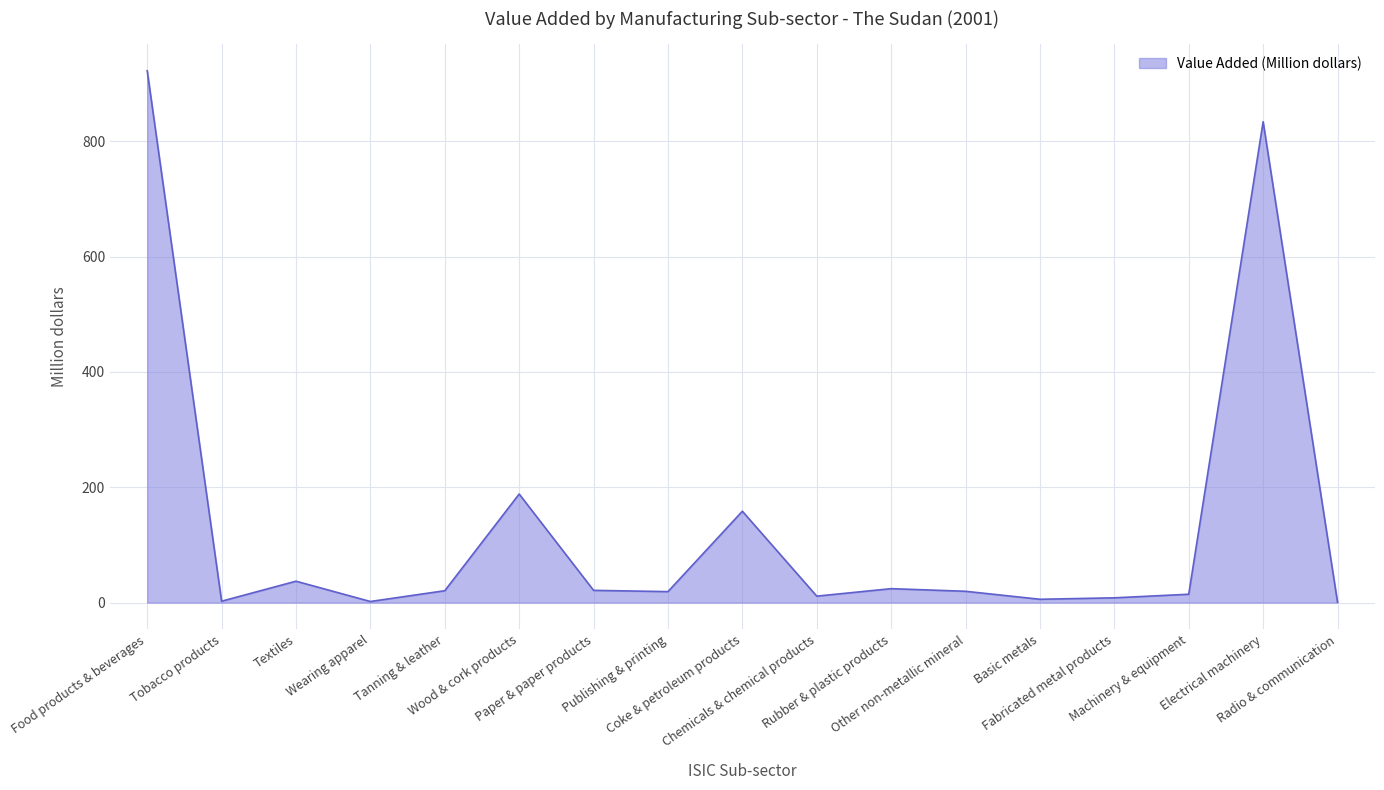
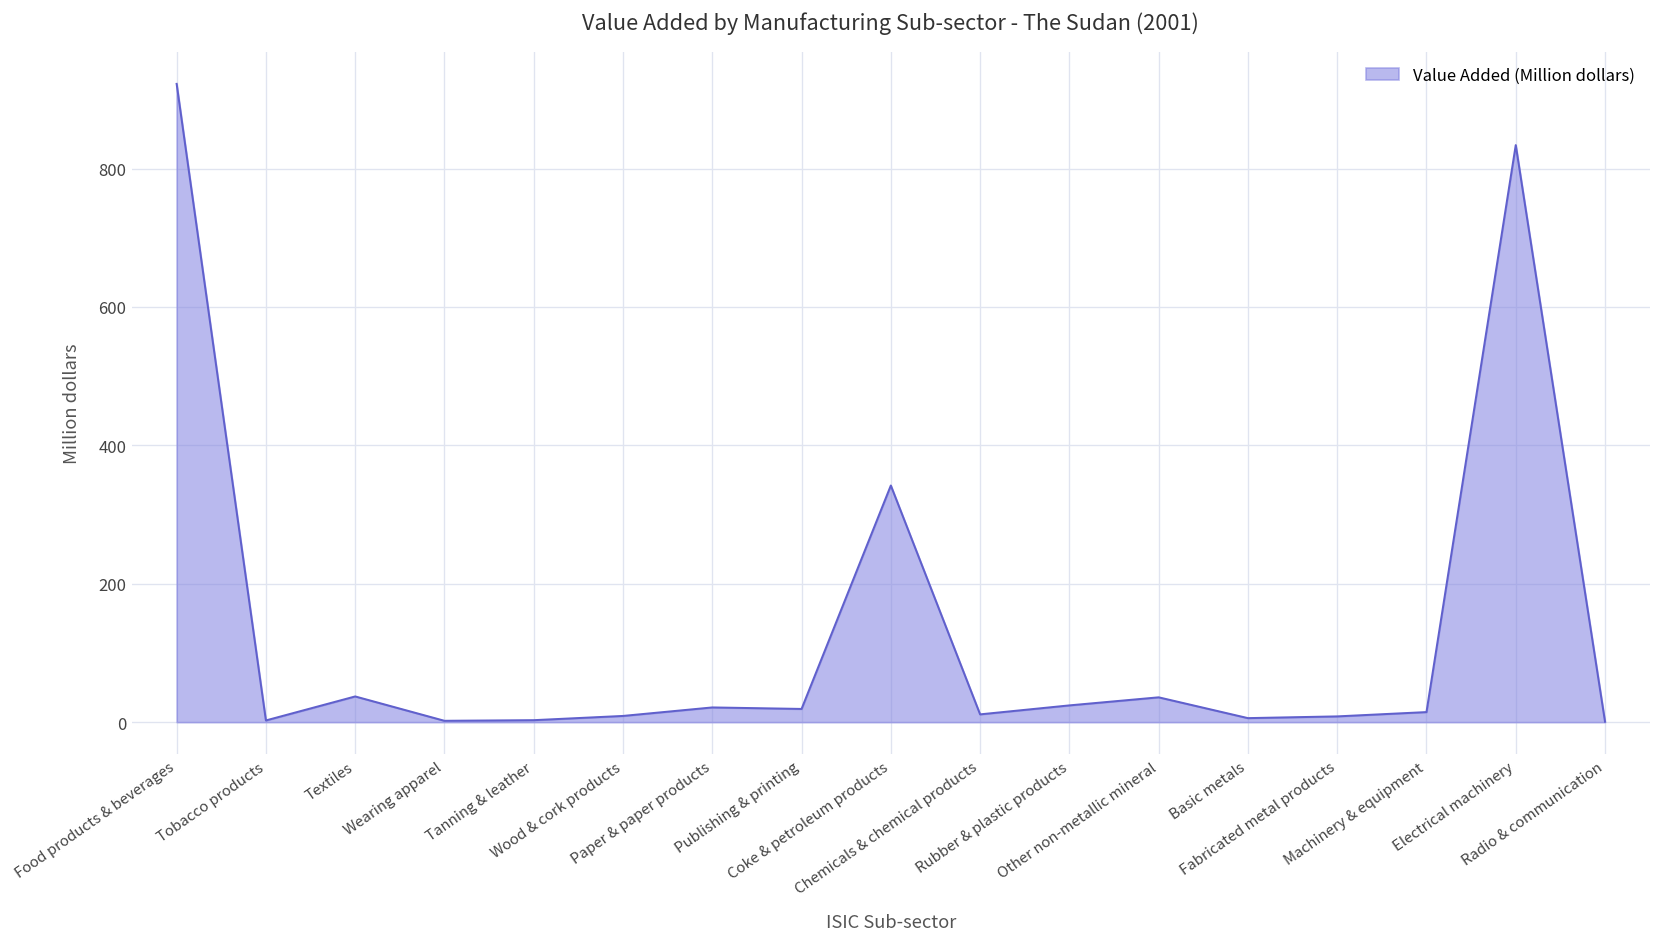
  {
    "Food products & beverages": 920,
    "Tobacco products": 0,
    "Textiles": 40,
    "Wearing apparel": 0,
-   "Tanning & leather": 20,
-   "Wood & cork products": 190,
+   "Tanning & leather": 0,
+   "Wood & cork products": 10,
    "Paper & paper products": 20,
    "Publishing & printing": 20,
-   "Coke & petroleum products": 160,
+   "Coke & petroleum products": 340,
    "Chemicals & chemical products": 10,
    "Rubber & plastic products": 20,
-   "Other non-metallic mineral": 20,
+   "Other non-metallic mineral": 40,
    "Basic metals": 10,
    "Fabricated metal products": 10,
    "Machinery & equipment": 10,
    "Electrical machinery": 830,
    "Radio & communication": 0
  }
